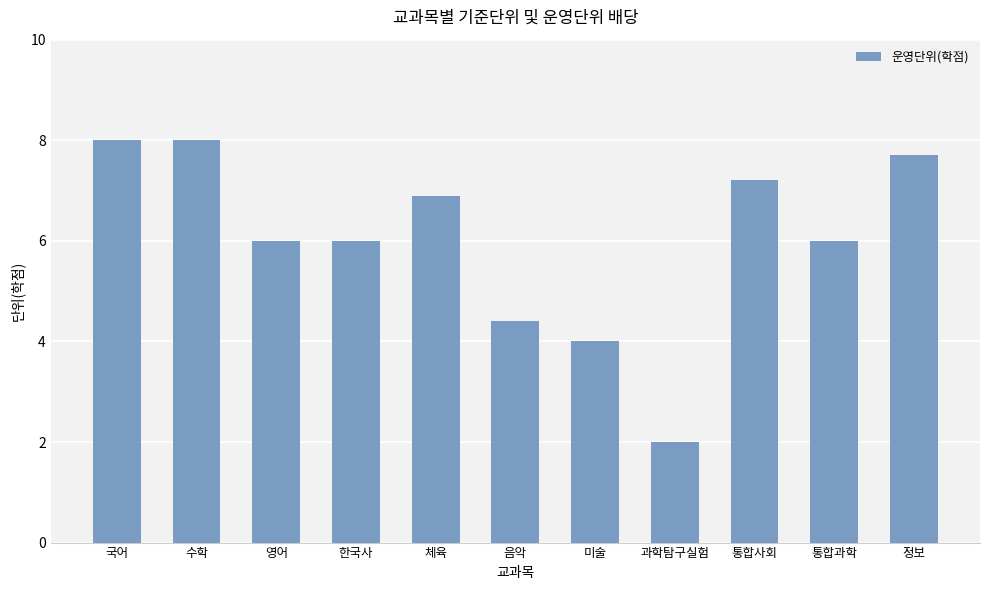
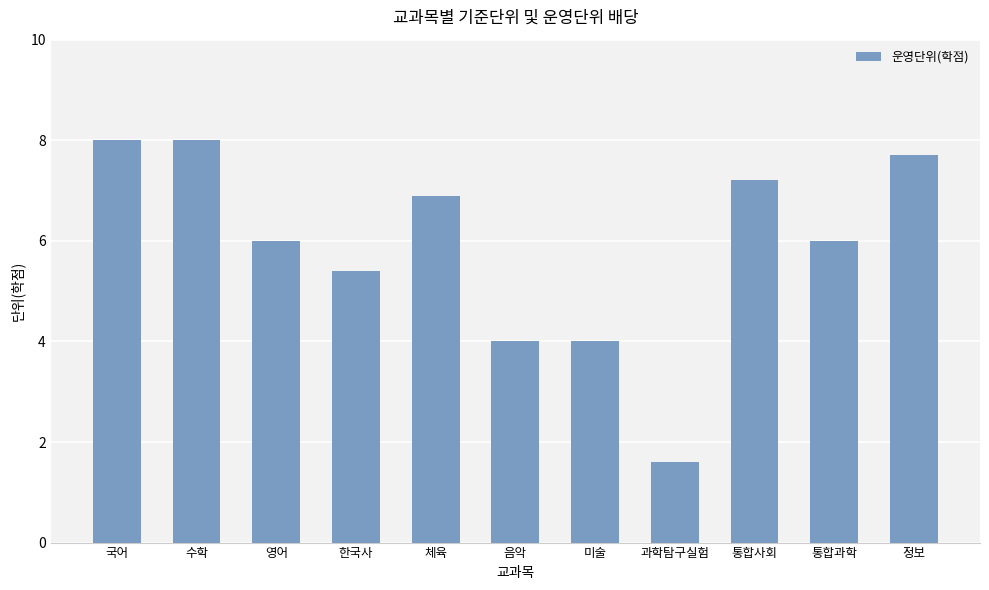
  {
    "국어": 8.0,
    "수학": 8.0,
    "영어": 6.0,
-   "한국사": 6.0,
+   "한국사": 5.4,
    "체육": 6.9,
-   "음악": 4.4,
+   "음악": 4.0,
    "미술": 4.0,
-   "과학탐구실험": 2.0,
+   "과학탐구실험": 1.6,
    "통합사회": 7.2,
    "통합과학": 6.0,
    "정보": 7.7
  }
